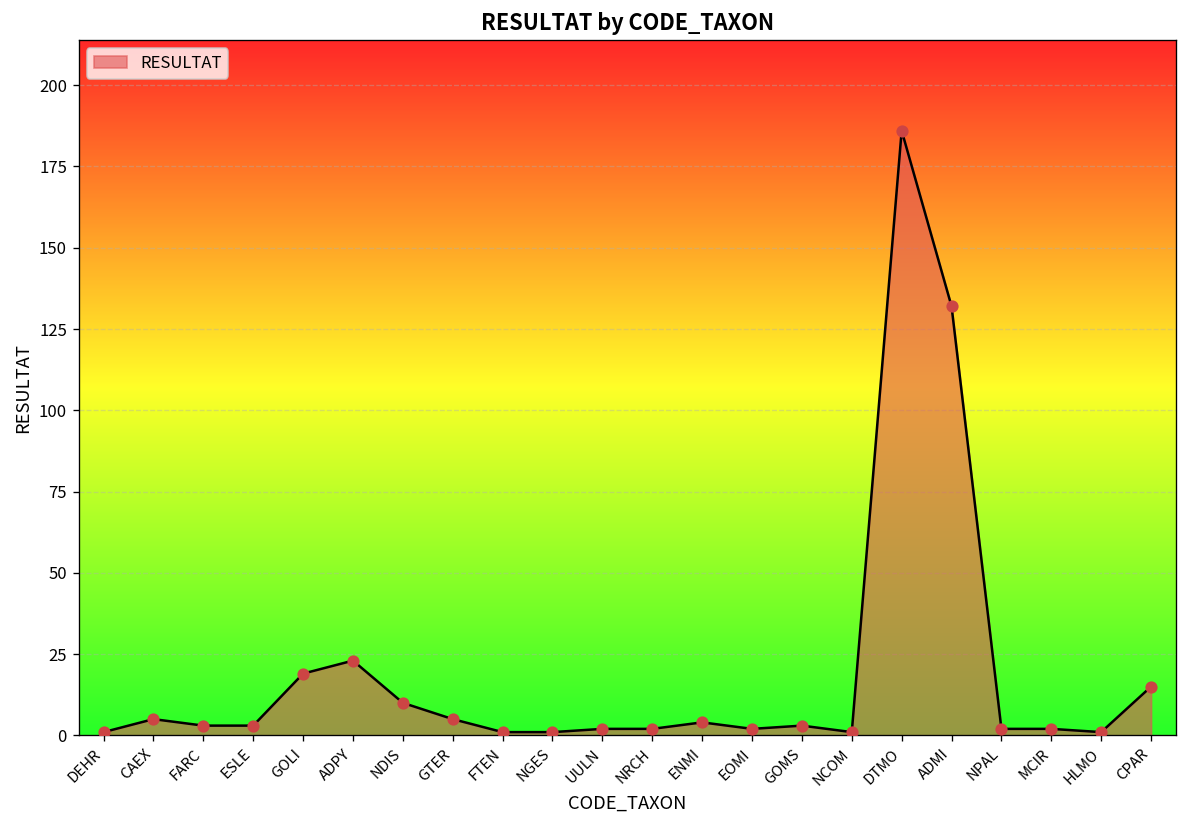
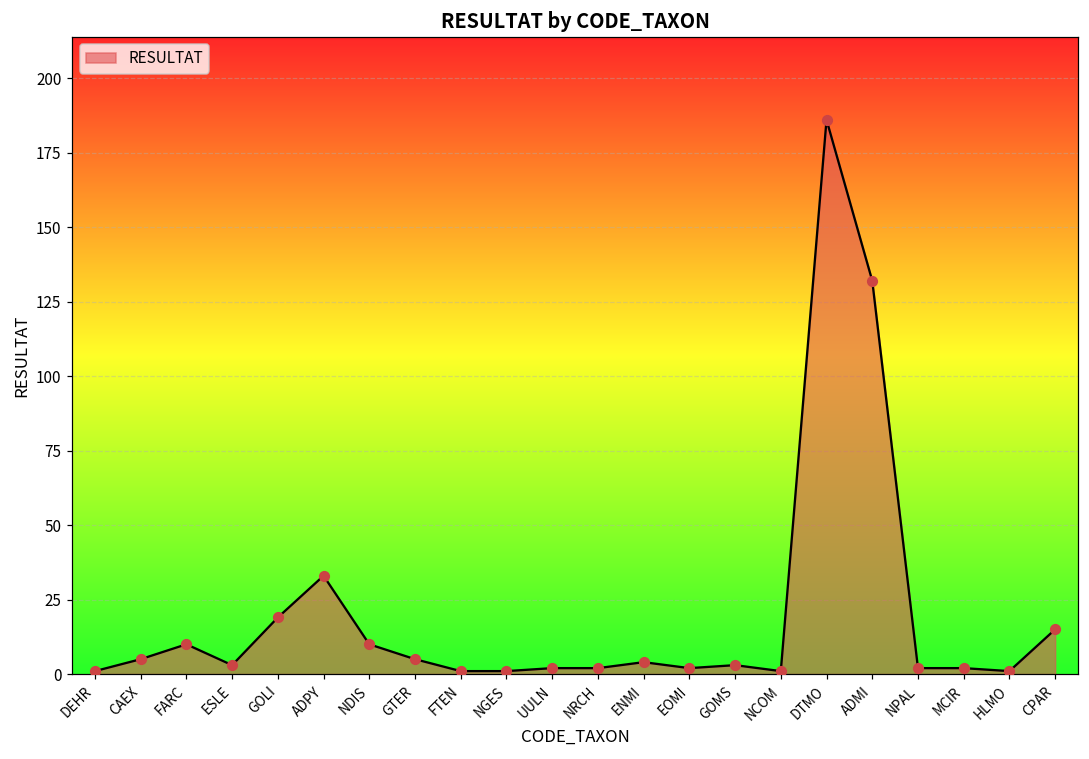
  {
    "DEHR": 1,
    "CAEX": 5,
-   "FARC": 3,
+   "FARC": 10,
    "ESLE": 3,
    "GOLI": 19,
-   "ADPY": 23,
+   "ADPY": 33,
    "NDIS": 10,
    "GTER": 5,
    "FTEN": 1,
    "NGES": 1,
    "UULN": 2,
    "NRCH": 2,
    "ENMI": 4,
    "EOMI": 2,
    "GOMS": 3,
    "NCOM": 1,
    "DTMO": 186,
    "ADMI": 132,
    "NPAL": 2,
    "MCIR": 2,
    "HLMO": 1,
    "CPAR": 15
  }
